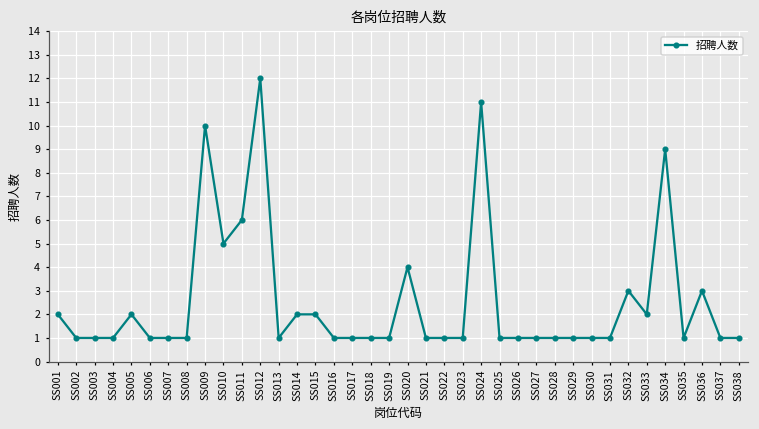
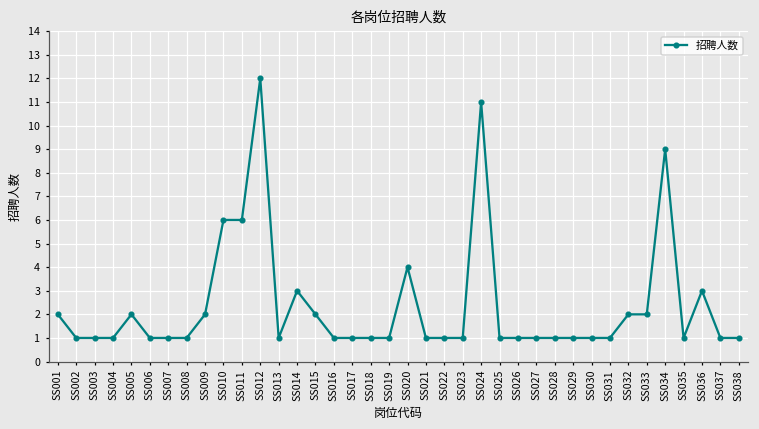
  {
    "SS001": 2,
    "SS002": 1,
    "SS003": 1,
    "SS004": 1,
    "SS005": 2,
    "SS006": 1,
    "SS007": 1,
    "SS008": 1,
-   "SS009": 10,
-   "SS010": 5,
+   "SS009": 2,
+   "SS010": 6,
    "SS011": 6,
    "SS012": 12,
    "SS013": 1,
-   "SS014": 2,
+   "SS014": 3,
    "SS015": 2,
    "SS016": 1,
    "SS017": 1,
    "SS018": 1,
    "SS019": 1,
    "SS020": 4,
    "SS021": 1,
    "SS022": 1,
    "SS023": 1,
    "SS024": 11,
    "SS025": 1,
    "SS026": 1,
    "SS027": 1,
    "SS028": 1,
    "SS029": 1,
    "SS030": 1,
    "SS031": 1,
-   "SS032": 3,
+   "SS032": 2,
    "SS033": 2,
    "SS034": 9,
    "SS035": 1,
    "SS036": 3,
    "SS037": 1,
    "SS038": 1
  }
